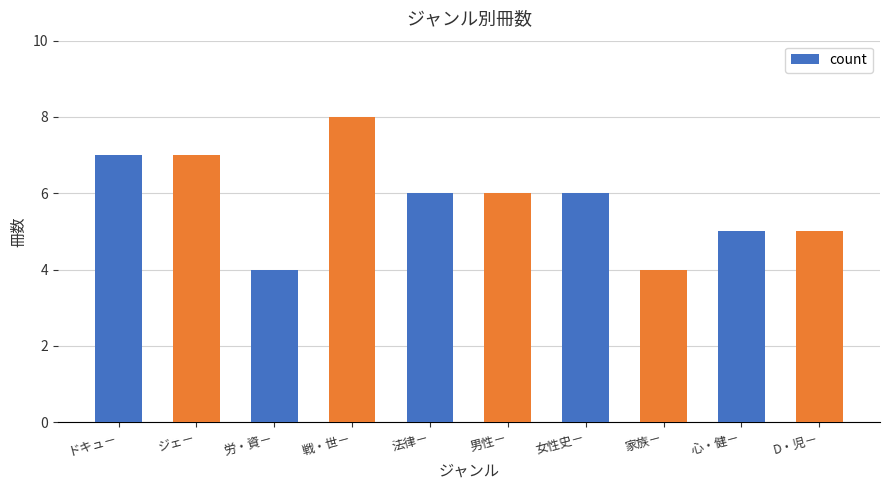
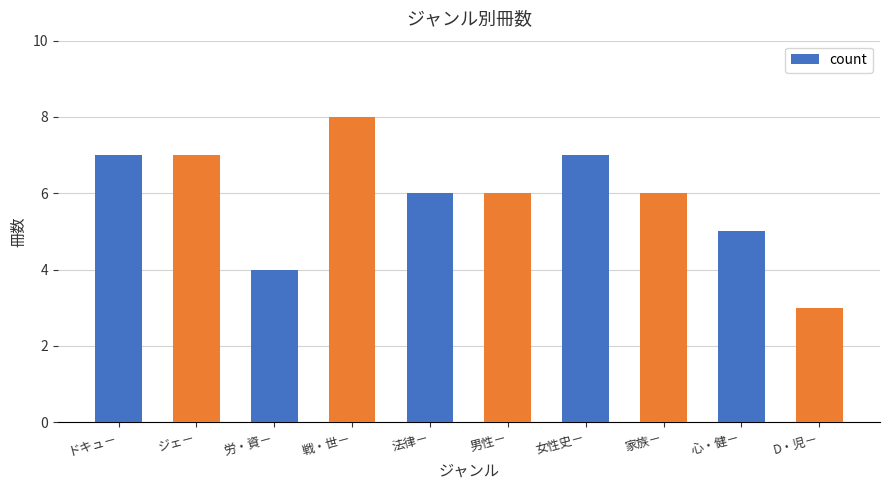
  {
    "ドキュ－": 7,
    "ジェ－": 7,
    "労・資－": 4,
    "戦・世－": 8,
    "法律－": 6,
    "男性－": 6,
-   "女性史－": 6,
-   "家族－": 4,
+   "女性史－": 7,
+   "家族－": 6,
    "心・健－": 5,
-   "D・児－": 5
+   "D・児－": 3
  }
